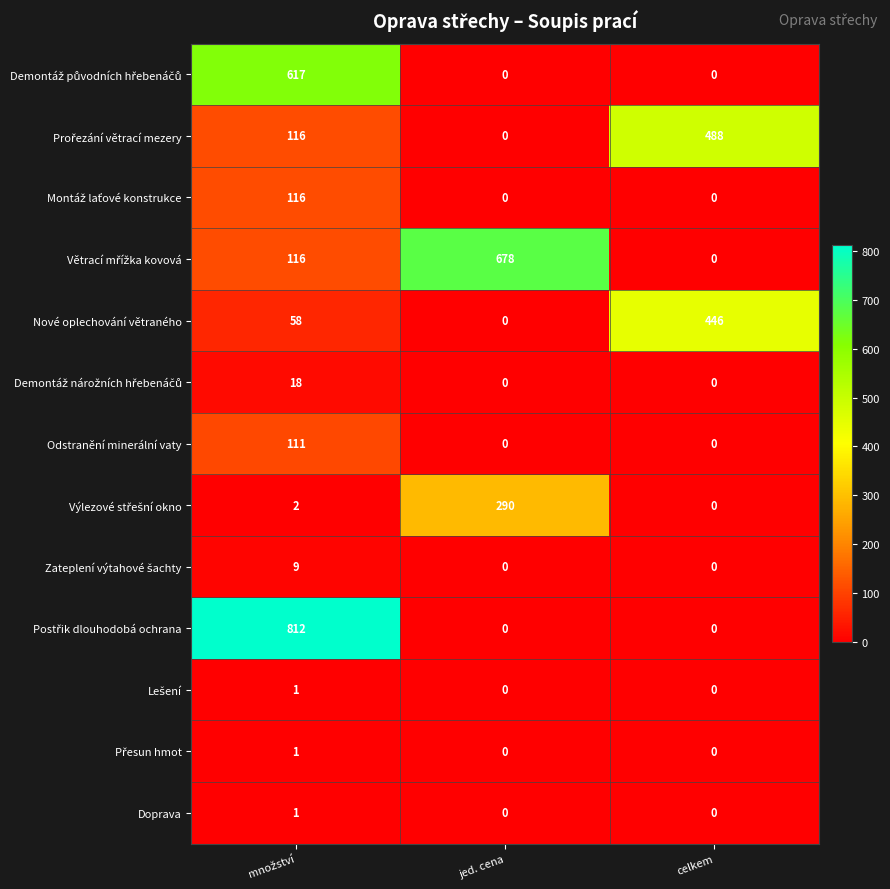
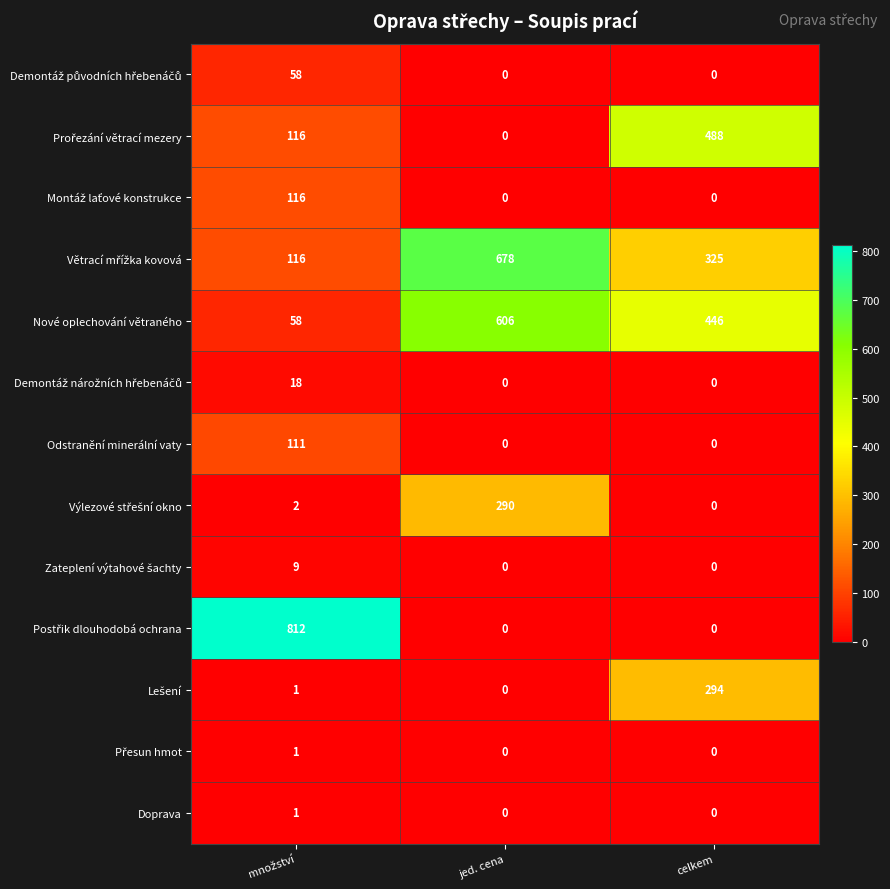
  {
    "Demontáž původních hřebenáčů": {
-     "množství": 617,
+     "množství": 58,
      "jed. cena": 0,
      "celkem": 0
    },
    "Prořezání větrací mezery": {
      "množství": 116,
      "jed. cena": 0,
      "celkem": 488
    },
    "Montáž laťové konstrukce": {
      "množství": 116,
      "jed. cena": 0,
      "celkem": 0
    },
    "Větrací mřížka kovová": {
      "množství": 116,
      "jed. cena": 678,
-     "celkem": 0
+     "celkem": 325
    },
    "Nové oplechování větraného": {
      "množství": 58,
-     "jed. cena": 0,
+     "jed. cena": 606,
      "celkem": 446
    },
    "Demontáž nárožních hřebenáčů": {
      "množství": 18,
      "jed. cena": 0,
      "celkem": 0
    },
    "Odstranění minerální vaty": {
      "množství": 111,
      "jed. cena": 0,
      "celkem": 0
    },
    "Výlezové střešní okno": {
      "množství": 2,
      "jed. cena": 290,
      "celkem": 0
    },
    "Zateplení výtahové šachty": {
      "množství": 9,
      "jed. cena": 0,
      "celkem": 0
    },
    "Postřik dlouhodobá ochrana": {
      "množství": 812,
      "jed. cena": 0,
      "celkem": 0
    },
    "Lešení": {
      "množství": 1,
      "jed. cena": 0,
-     "celkem": 0
+     "celkem": 294
    },
    "Přesun hmot": {
      "množství": 1,
      "jed. cena": 0,
      "celkem": 0
    },
    "Doprava": {
      "množství": 1,
      "jed. cena": 0,
      "celkem": 0
    }
  }
